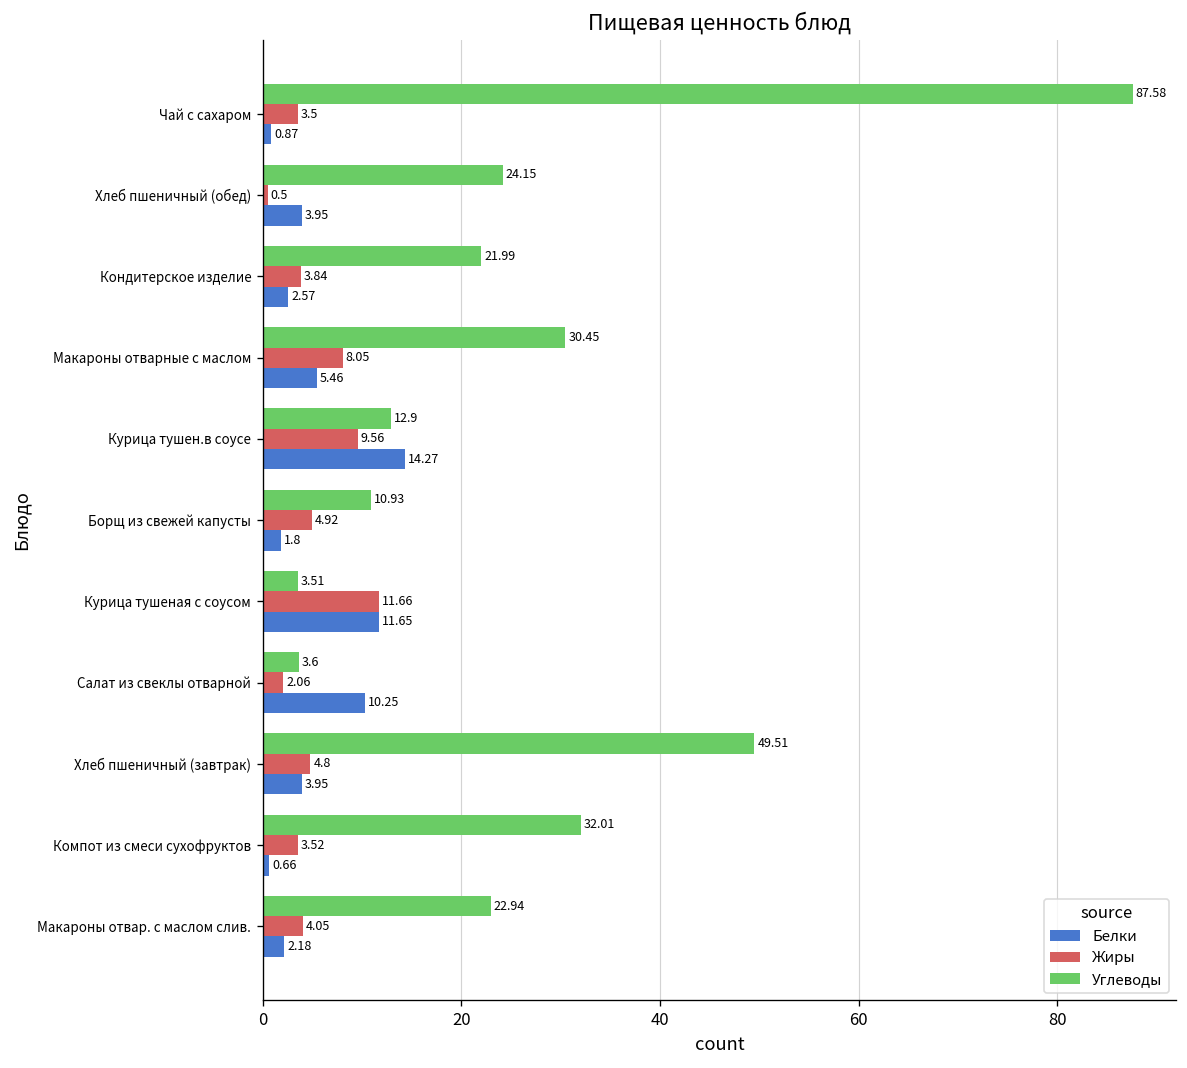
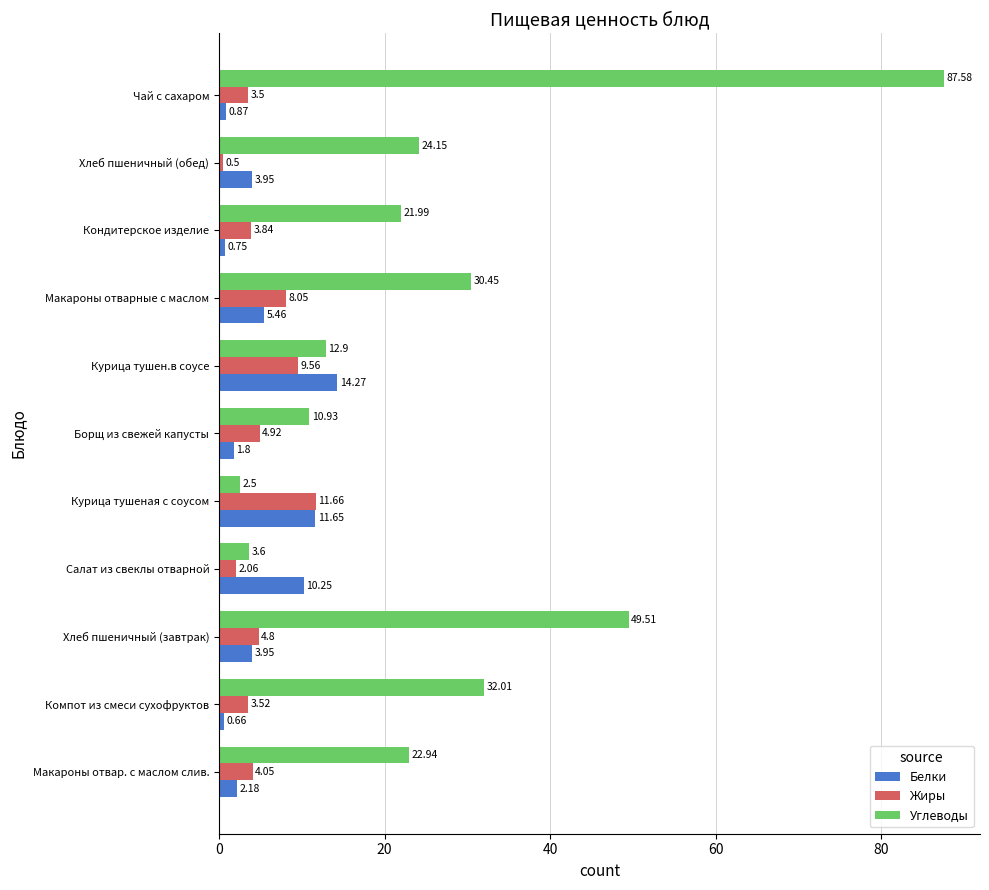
  {
    "Белки": {
      "Чай с сахаром": 0.87,
      "Хлеб пшеничный (обед)": 3.95,
-     "Кондитерское изделие": 2.57,
+     "Кондитерское изделие": 0.75,
      "Макароны отварные с маслом": 5.46,
      "Курица тушен.в соусе": 14.27,
      "Борщ из свежей капусты": 1.8,
      "Курица тушеная с соусом": 11.65,
      "Салат из свеклы отварной": 10.25,
      "Хлеб пшеничный (завтрак)": 3.95,
      "Компот из смеси сухофруктов": 0.66,
      "Макароны отвар. с маслом слив.": 2.18
    },
    "Жиры": {
      "Чай с сахаром": 3.5,
      "Хлеб пшеничный (обед)": 0.5,
      "Кондитерское изделие": 3.84,
      "Макароны отварные с маслом": 8.05,
      "Курица тушен.в соусе": 9.56,
      "Борщ из свежей капусты": 4.92,
      "Курица тушеная с соусом": 11.66,
      "Салат из свеклы отварной": 2.06,
      "Хлеб пшеничный (завтрак)": 4.8,
      "Компот из смеси сухофруктов": 3.52,
      "Макароны отвар. с маслом слив.": 4.05
    },
    "Углеводы": {
      "Чай с сахаром": 87.58,
      "Хлеб пшеничный (обед)": 24.15,
      "Кондитерское изделие": 21.99,
      "Макароны отварные с маслом": 30.45,
      "Курица тушен.в соусе": 12.9,
      "Борщ из свежей капусты": 10.93,
-     "Курица тушеная с соусом": 3.51,
+     "Курица тушеная с соусом": 2.5,
      "Салат из свеклы отварной": 3.6,
      "Хлеб пшеничный (завтрак)": 49.51,
      "Компот из смеси сухофруктов": 32.01,
      "Макароны отвар. с маслом слив.": 22.94
    }
  }
